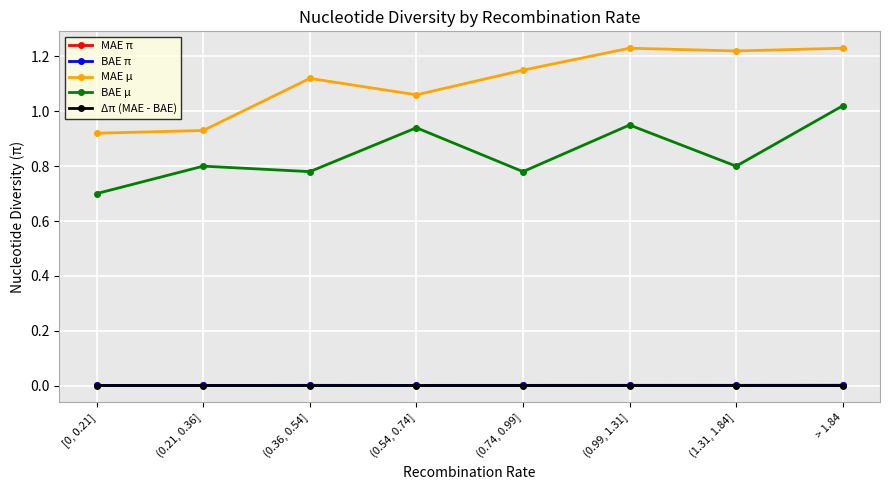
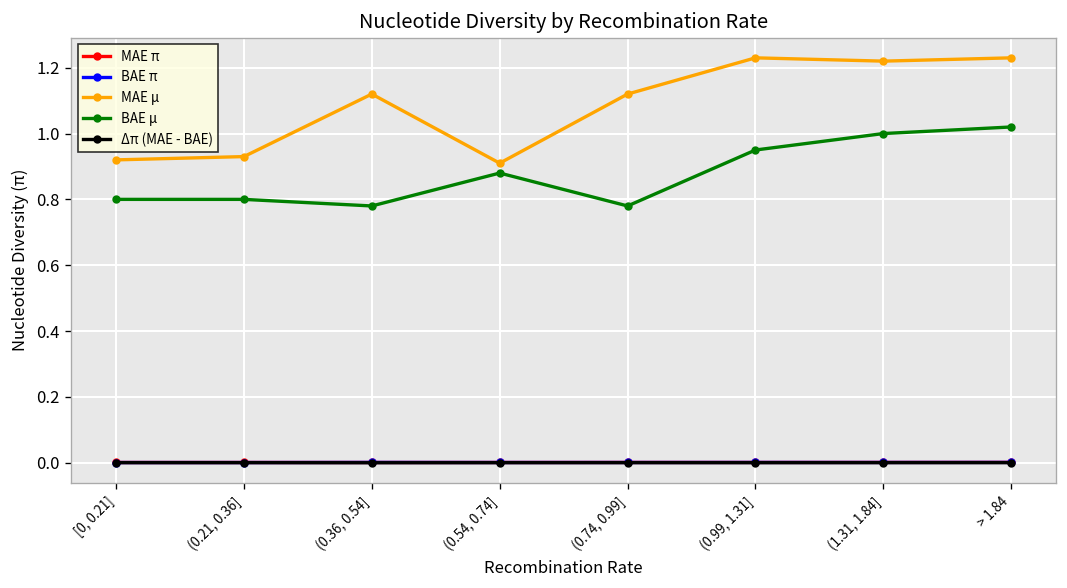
  {
    "MAE μ": {
      "[0, 0.21]": 0.92,
      "(0.21, 0.36]": 0.93,
      "(0.36, 0.54]": 1.12,
-     "(0.54, 0.74]": 1.06,
-     "(0.74, 0.99]": 1.15,
+     "(0.54, 0.74]": 0.91,
+     "(0.74, 0.99]": 1.12,
      "(0.99, 1.31]": 1.23,
      "(1.31, 1.84]": 1.22,
      "> 1.84": 1.23
    },
    "BAE μ": {
-     "[0, 0.21]": 0.7,
+     "[0, 0.21]": 0.8,
      "(0.21, 0.36]": 0.80,
      "(0.36, 0.54]": 0.78,
-     "(0.54, 0.74]": 0.94,
+     "(0.54, 0.74]": 0.88,
      "(0.74, 0.99]": 0.78,
      "(0.99, 1.31]": 0.95,
-     "(1.31, 1.84]": 0.8,
+     "(1.31, 1.84]": 1.0,
      "> 1.84": 1.02
    }
  }
